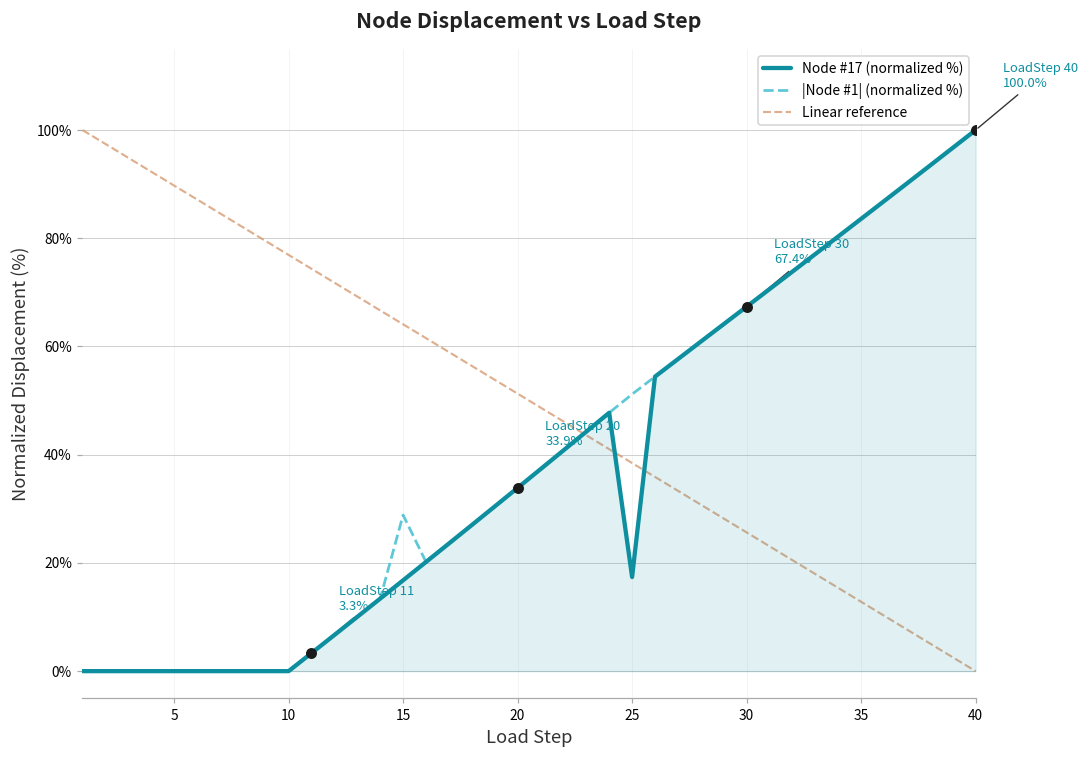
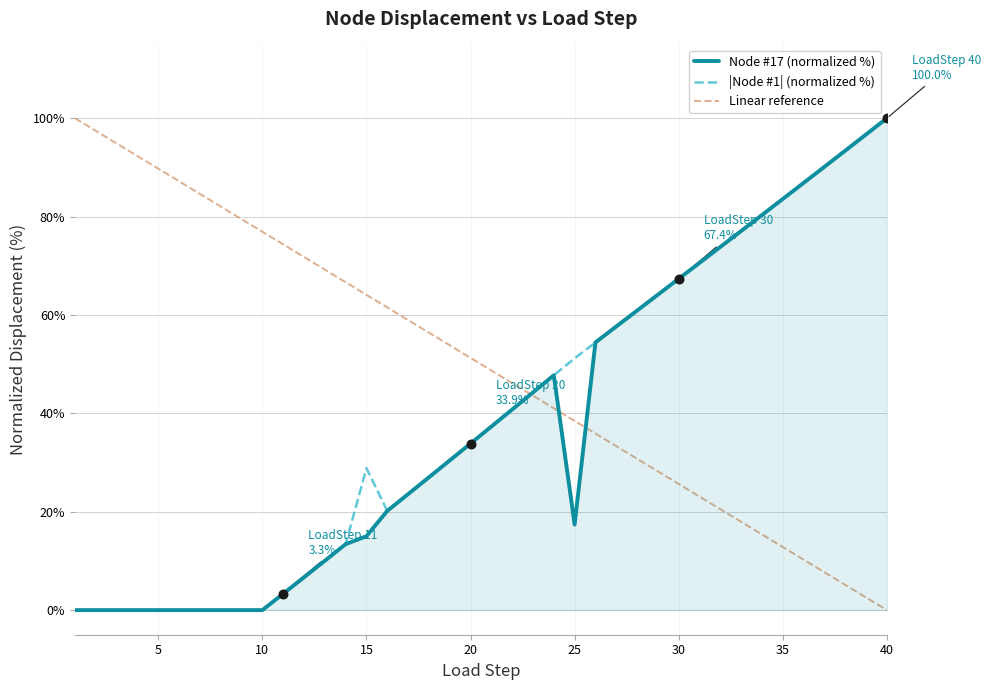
  {
    "Node #17 (normalized %)": {
-     "15": "17%",
+     "15": "15%",
      "25": "17%"
    },
    "|Node #1| (normalized %)": {
      "15": "29%",
      "25": "51%"
    },
    "Linear reference": {
      "5": "90%",
      "10": "77%",
      "15": "64%",
      "20": "51%",
      "25": "38%",
      "30": "26%",
      "35": "13%",
      "40": "0%"
    }
  }
